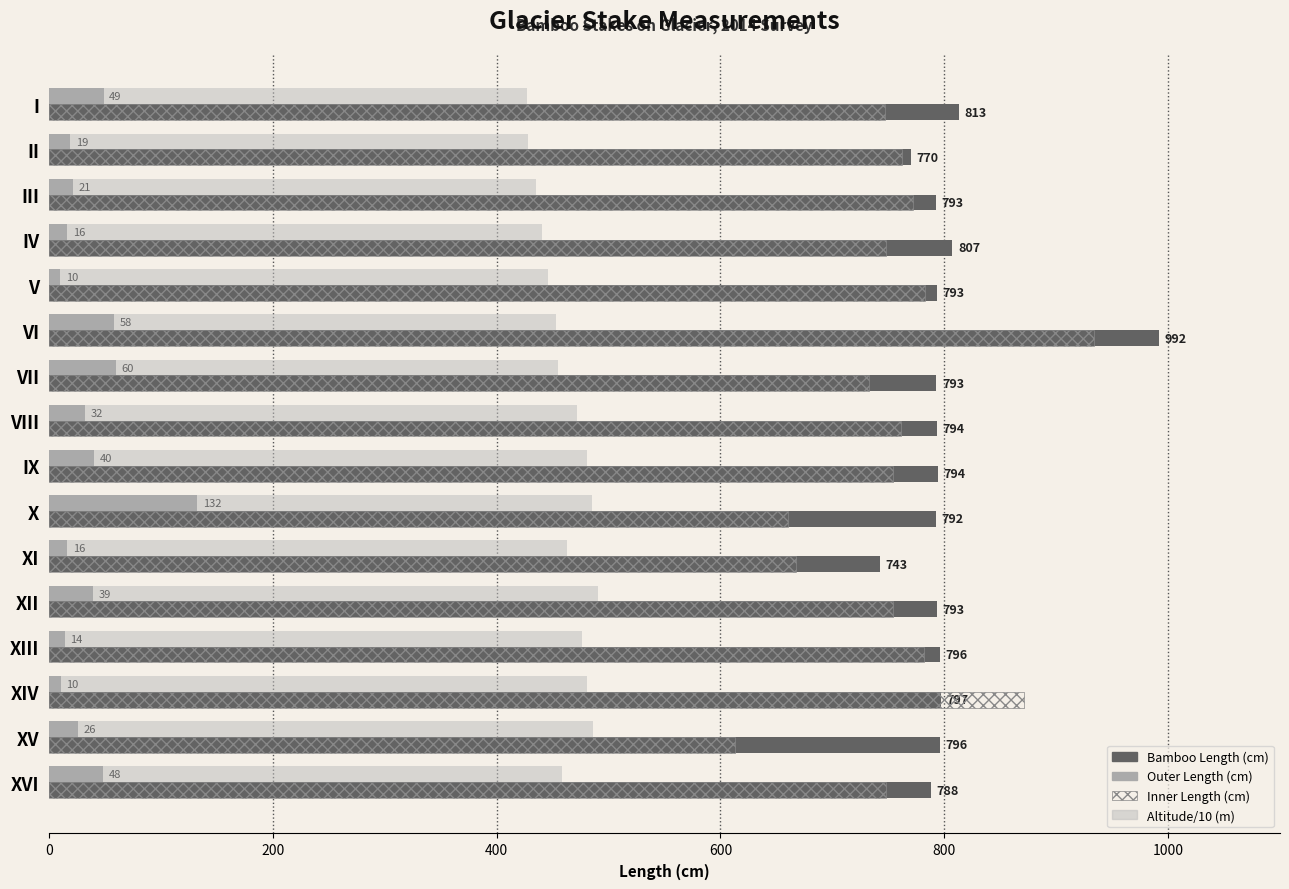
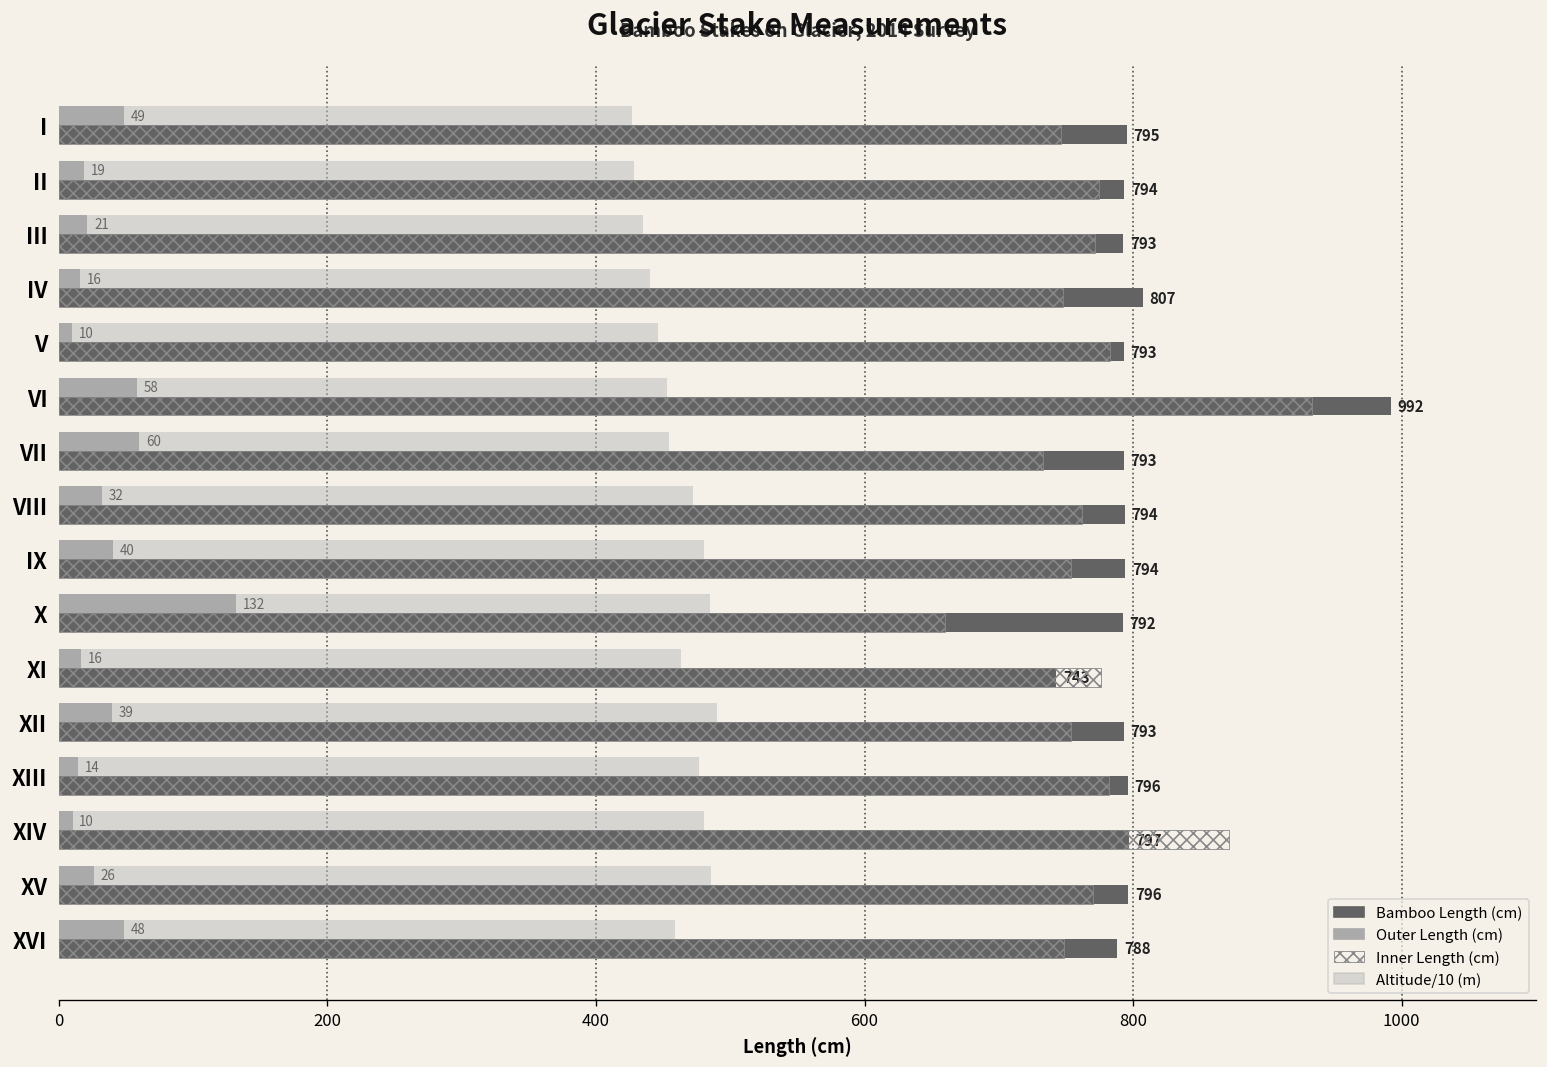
  {
    "Bamboo Length (cm)": {
-     "I": 813,
-     "II": 770,
+     "I": 795,
+     "II": 794,
      "III": 793,
      "IV": 807,
      "V": 793,
      "VI": 992,
      "VII": 793,
      "VIII": 794,
      "IX": 794,
      "X": 792,
      "XII": 793,
      "XIII": 796,
      "XV": 796,
      "XVI": 788
    },
    "Inner Length (cm)": {
-     "II": 762,
-     "XI": 667,
-     "XV": 613
+     "II": 775,
+     "XI": 776,
+     "XV": 770
    }
  }
